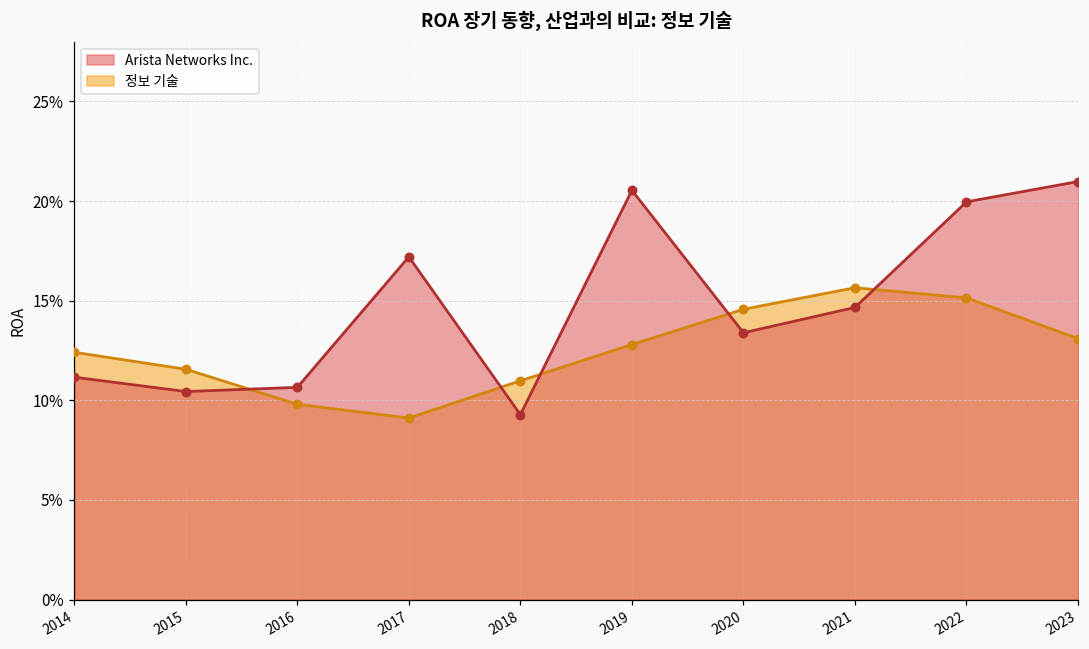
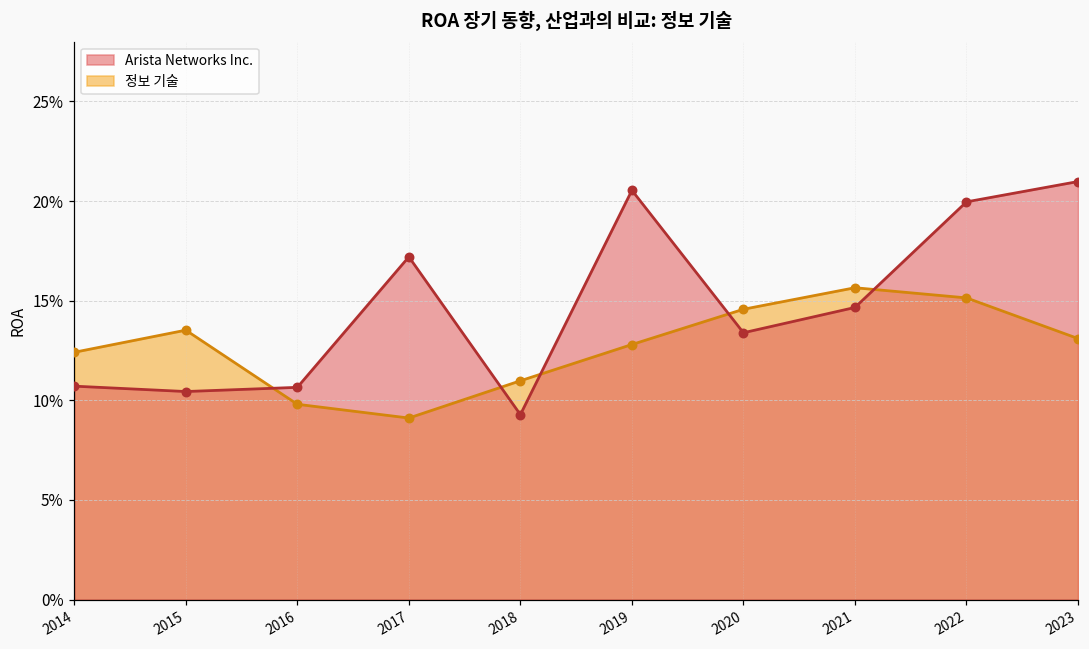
  {
    "정보 기술": {
      "2014": "12.4%",
-     "2015": "11.6%",
+     "2015": "13.5%",
      "2016": "9.8%",
      "2017": "9.1%",
      "2018": "11.0%",
      "2019": "12.8%",
      "2020": "14.6%",
      "2021": "15.7%",
      "2022": "15.1%",
      "2023": "13.1%"
    },
    "Arista Networks Inc.": {
-     "2014": "11.2%",
+     "2014": "10.7%",
      "2015": "10.4%",
      "2016": "10.7%",
      "2017": "17.2%",
      "2018": "9.3%",
      "2019": "20.5%",
      "2020": "13.4%",
      "2021": "14.7%",
      "2022": "20.0%",
      "2023": "21.0%"
    }
  }
